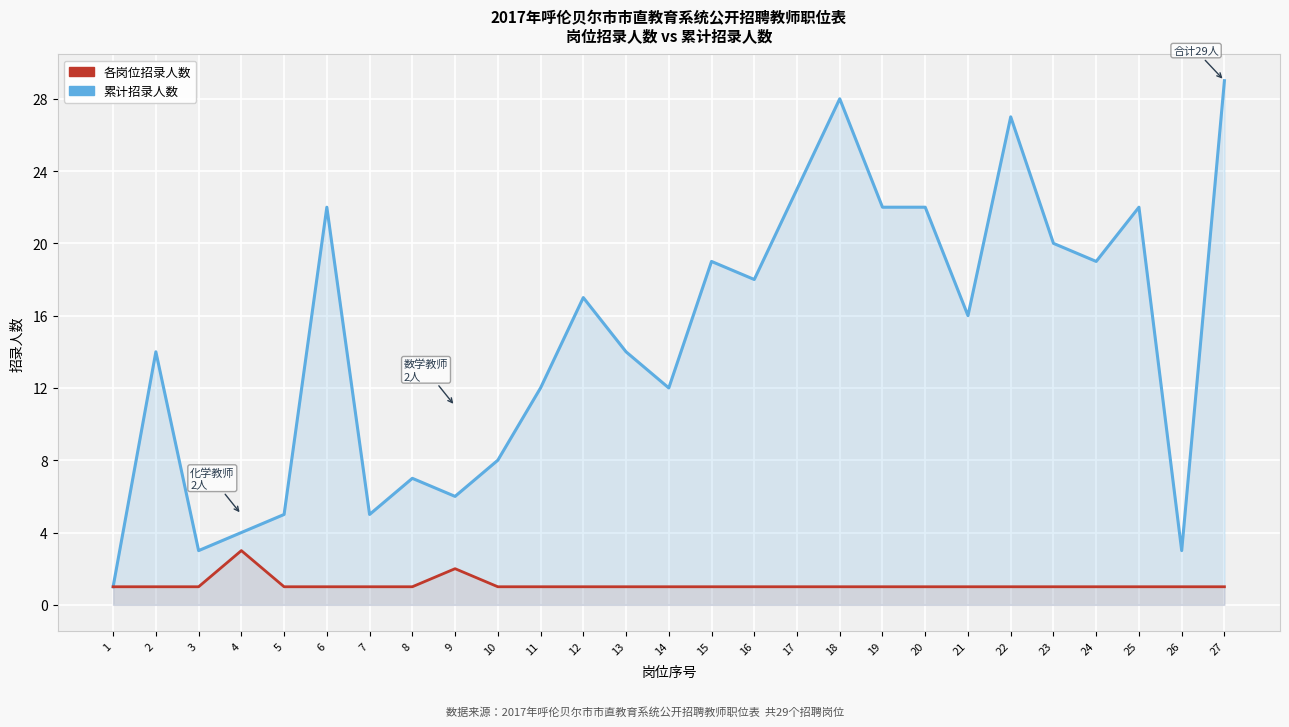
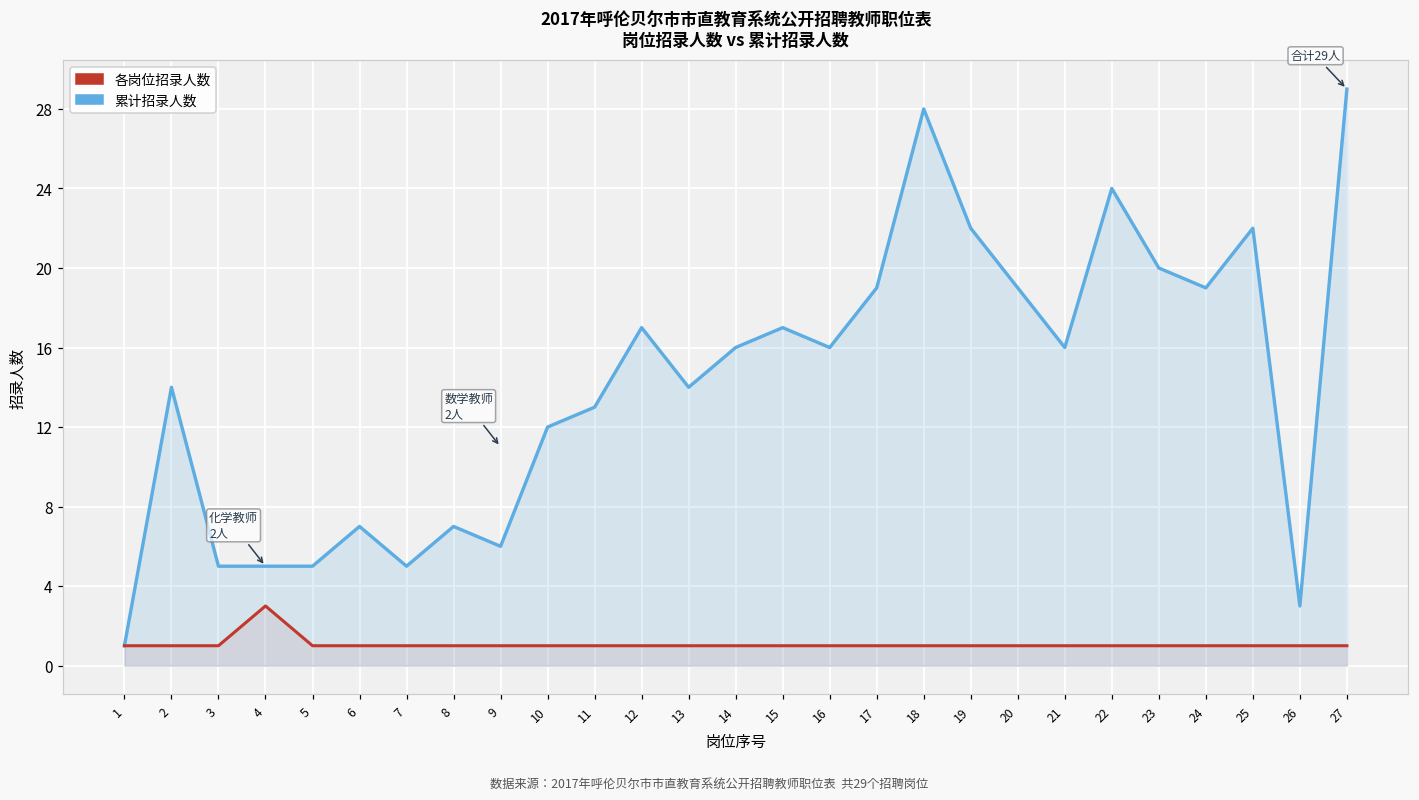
  {
    "累计招录人数": {
      "2": 14,
-     "3": 3,
-     "4": 4,
+     "3": 5,
+     "4": 5,
      "5": 5,
-     "6": 22,
+     "6": 7,
      "7": 5,
      "8": 7,
      "9": 6,
-     "10": 8,
-     "11": 12,
+     "10": 12,
+     "11": 13,
      "12": 17,
      "13": 14,
-     "14": 12,
-     "15": 19,
-     "16": 18,
-     "17": 23,
+     "14": 16,
+     "15": 17,
+     "16": 16,
+     "17": 19,
      "18": 28,
      "19": 22,
-     "20": 22,
+     "20": 19,
      "21": 16,
-     "22": 27,
+     "22": 24,
      "23": 20,
      "24": 19,
      "25": 22,
      "26": 3,
      "27": 29
    },
    "各岗位招录人数": {
      "2": 1,
      "3": 1,
      "4": 3,
      "5": 1,
      "6": 1,
      "7": 1,
      "8": 1,
-     "9": 2,
+     "9": 1,
      "10": 1,
      "11": 1,
      "12": 1,
      "13": 1,
      "14": 1,
      "15": 1,
      "16": 1,
      "17": 1,
      "18": 1,
      "19": 1,
      "20": 1,
      "21": 1,
      "22": 1,
      "23": 1,
      "24": 1,
      "25": 1,
      "26": 1,
      "27": 1
    }
  }
